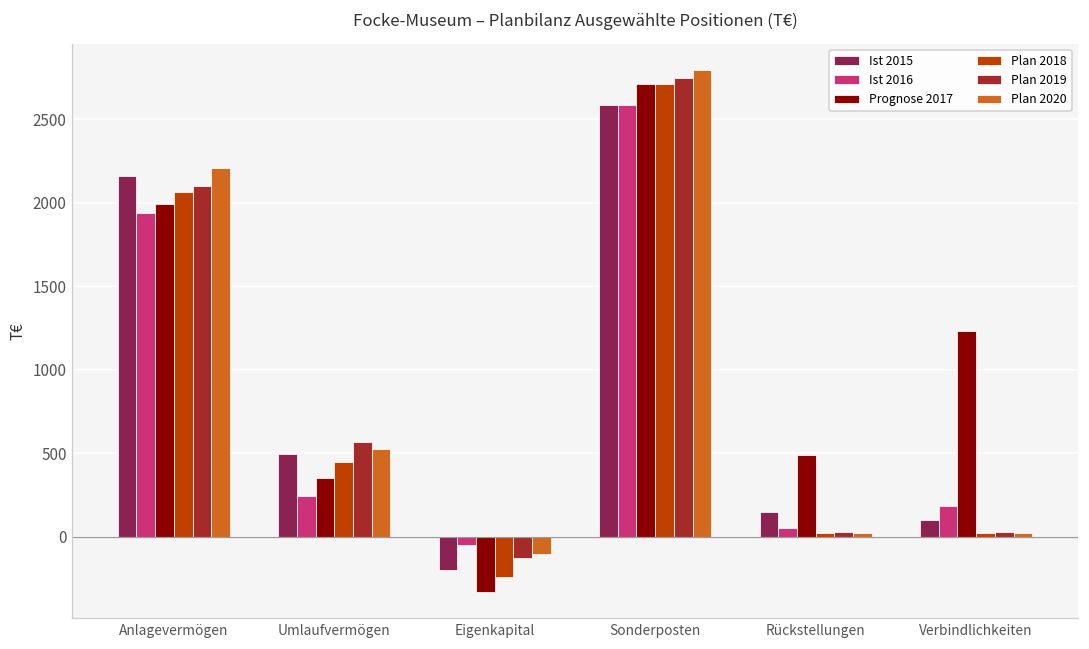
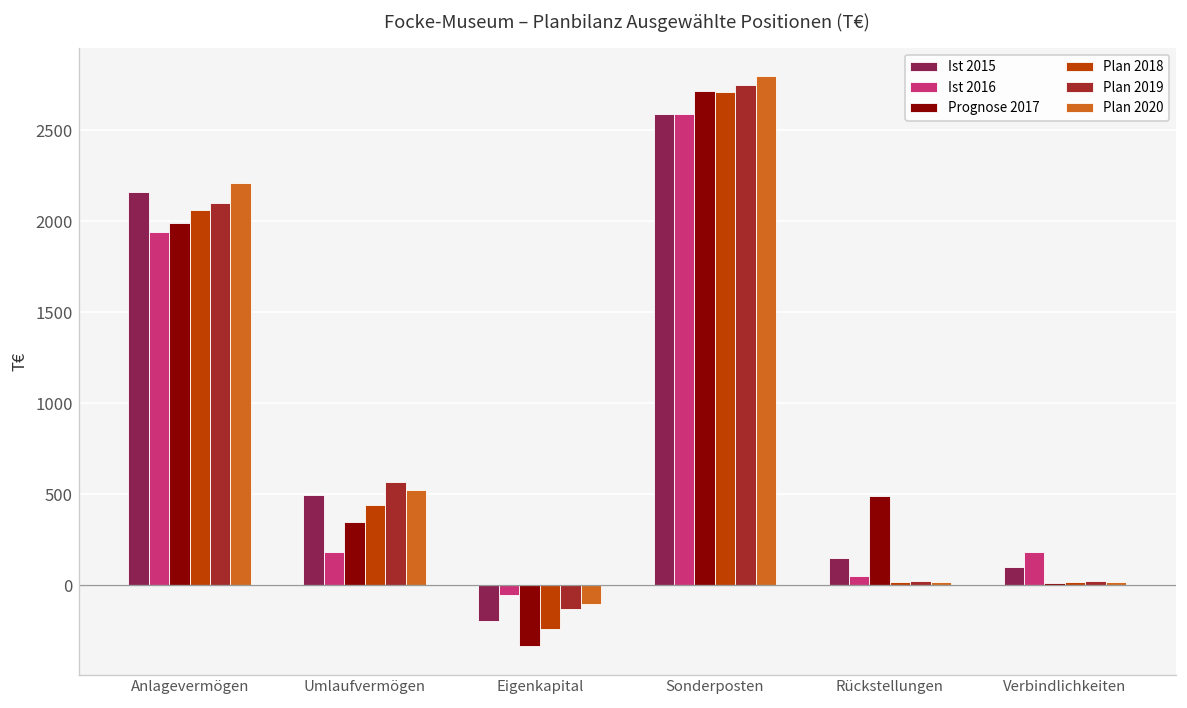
  {
    "Ist 2016": {
      "Anlagevermögen": 1940,
-     "Umlaufvermögen": 240,
+     "Umlaufvermögen": 180,
      "Eigenkapital": -50,
      "Sonderposten": 2590,
      "Rückstellungen": 50,
      "Verbindlichkeiten": 180
    },
    "Prognose 2017": {
      "Anlagevermögen": 1990,
      "Umlaufvermögen": 350,
      "Eigenkapital": -330,
      "Sonderposten": 2710,
      "Rückstellungen": 490,
-     "Verbindlichkeiten": 1230
+     "Verbindlichkeiten": 20
    }
  }
